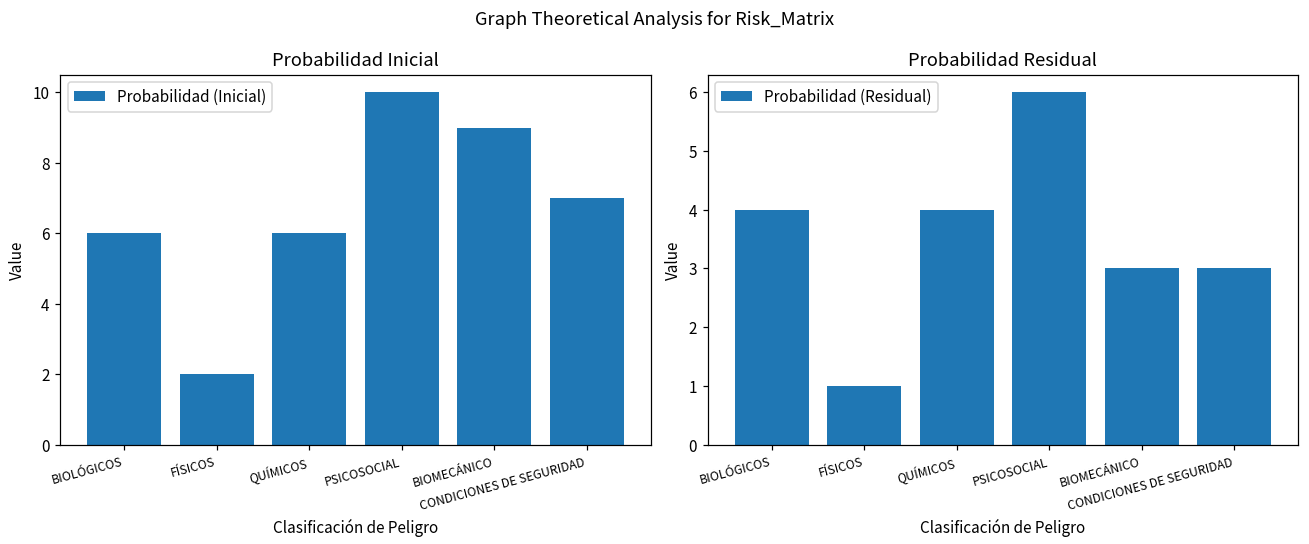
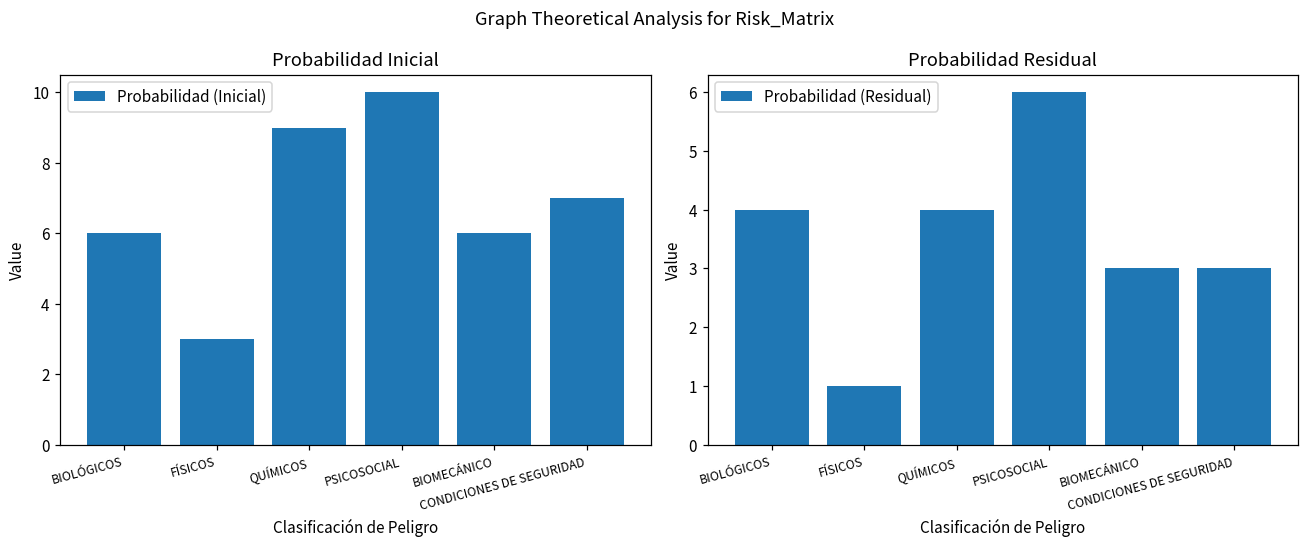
  {
    "Probabilidad Inicial": {
      "BIOLÓGICOS": 6,
-     "FÍSICOS": 2,
-     "QUÍMICOS": 6,
+     "FÍSICOS": 3,
+     "QUÍMICOS": 9,
      "PSICOSOCIAL": 10,
-     "BIOMECÁNICO": 9,
+     "BIOMECÁNICO": 6,
      "CONDICIONES DE SEGURIDAD": 7
    },
    "Probabilidad Residual": {
      "BIOLÓGICOS": 4.0,
      "FÍSICOS": 1.0,
      "QUÍMICOS": 4.0,
      "PSICOSOCIAL": 6.0,
      "BIOMECÁNICO": 3.0,
      "CONDICIONES DE SEGURIDAD": 3.0
    }
  }
